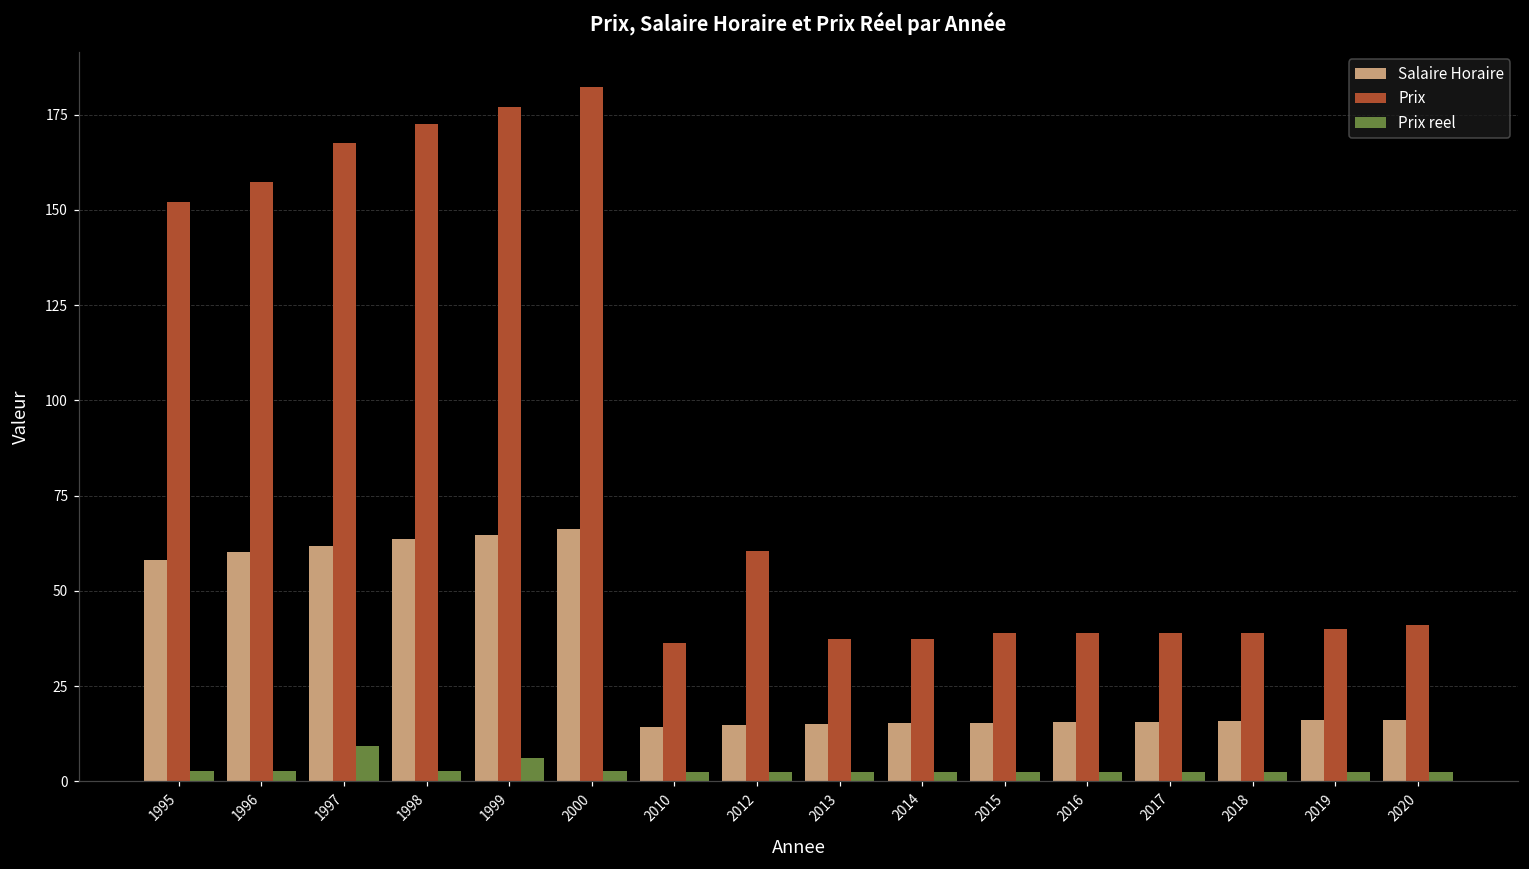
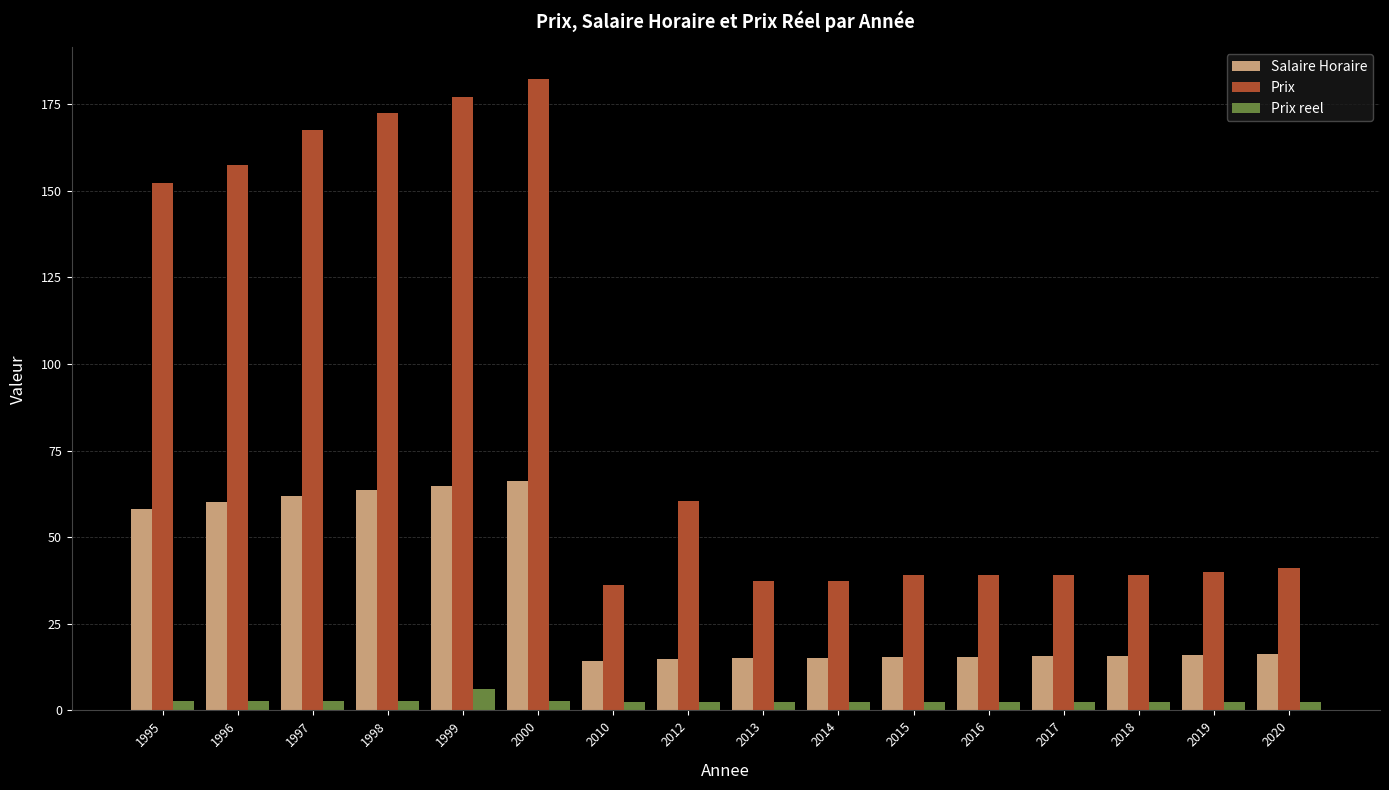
  {
    "Salaire Horaire": {
      "1995": 58,
      "1996": 60,
      "1997": 62,
      "1998": 64,
      "1999": 65,
      "2000": 66,
      "2010": 14,
      "2012": 15,
      "2013": 15,
      "2014": 15,
      "2015": 15,
      "2016": 15,
      "2017": 16,
      "2018": 16,
      "2019": 16,
      "2020": 16
    },
    "Prix": {
      "1995": 152,
      "1996": 157,
      "1997": 168,
      "1998": 173,
      "1999": 177,
      "2000": 182,
      "2010": 36,
      "2012": 60,
      "2013": 38,
      "2014": 38,
      "2015": 39,
      "2016": 39,
      "2017": 39,
      "2018": 39,
      "2019": 40,
      "2020": 41
    },
    "Prix reel": {
      "1995": 3,
      "1996": 3,
-     "1997": 9,
+     "1997": 3,
      "1998": 3,
      "1999": 6,
      "2000": 3,
      "2010": 3,
      "2012": 3,
      "2013": 2,
      "2014": 2,
      "2015": 3,
      "2016": 3,
      "2017": 2,
      "2018": 2,
      "2019": 2,
      "2020": 3
    }
  }
